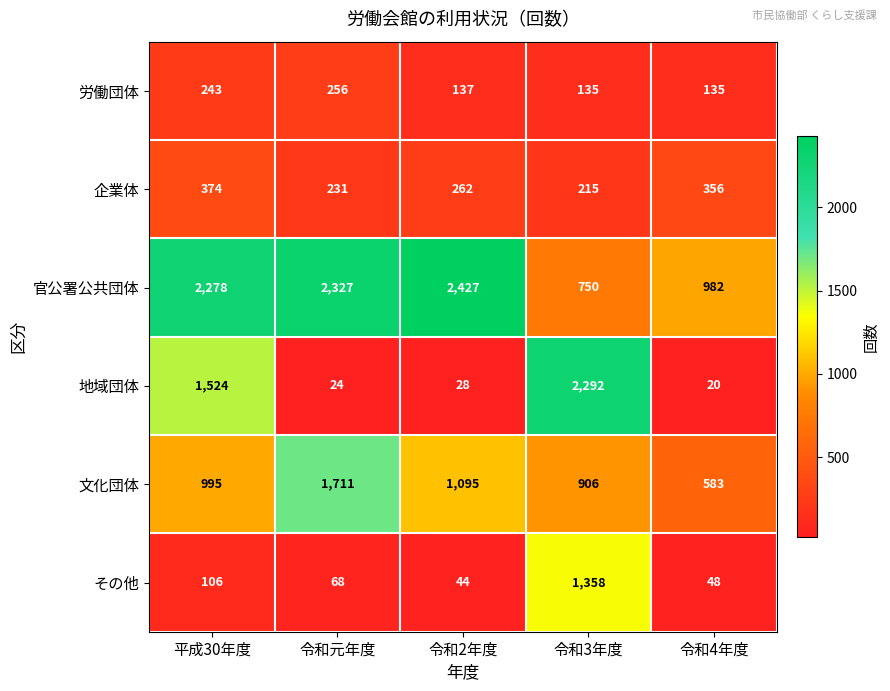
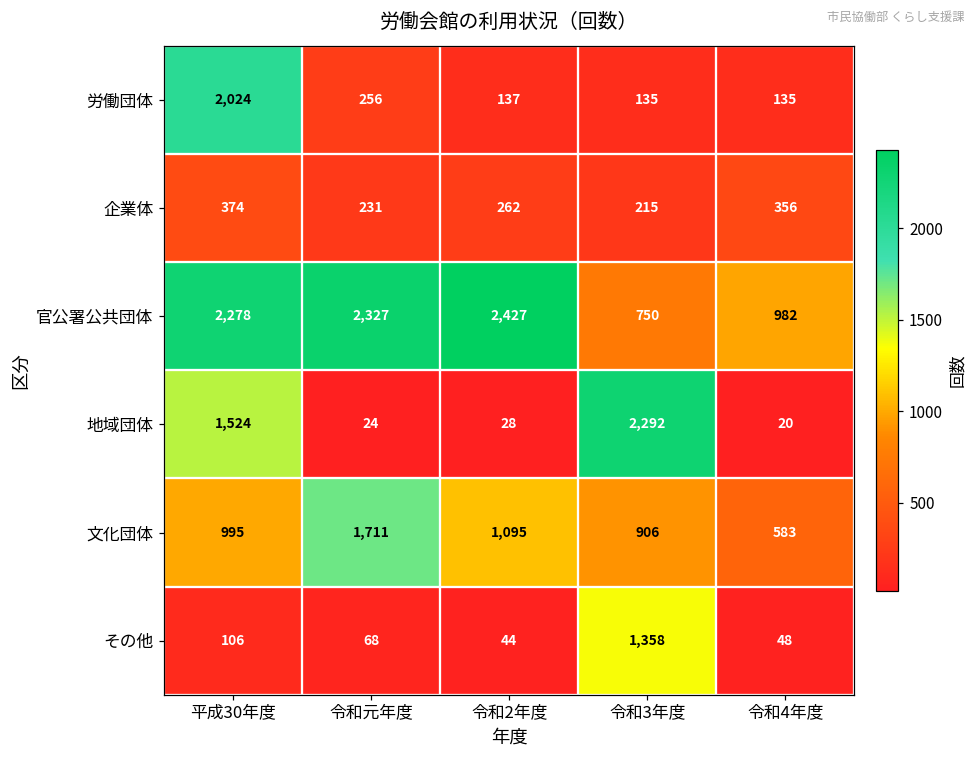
  {
    "労働団体": {
-     "平成30年度": "243",
+     "平成30年度": "2,024",
      "令和元年度": "256",
      "令和2年度": "137",
      "令和3年度": "135",
      "令和4年度": "135"
    },
    "企業体": {
      "平成30年度": "374",
      "令和元年度": "231",
      "令和2年度": "262",
      "令和3年度": "215",
      "令和4年度": "356"
    },
    "官公署公共団体": {
      "平成30年度": "2,278",
      "令和元年度": "2,327",
      "令和2年度": "2,427",
      "令和3年度": "750",
      "令和4年度": "982"
    },
    "地域団体": {
      "平成30年度": "1,524",
      "令和元年度": "24",
      "令和2年度": "28",
      "令和3年度": "2,292",
      "令和4年度": "20"
    },
    "文化団体": {
      "平成30年度": "995",
      "令和元年度": "1,711",
      "令和2年度": "1,095",
      "令和3年度": "906",
      "令和4年度": "583"
    },
    "その他": {
      "平成30年度": "106",
      "令和元年度": "68",
      "令和2年度": "44",
      "令和3年度": "1,358",
      "令和4年度": "48"
    }
  }
